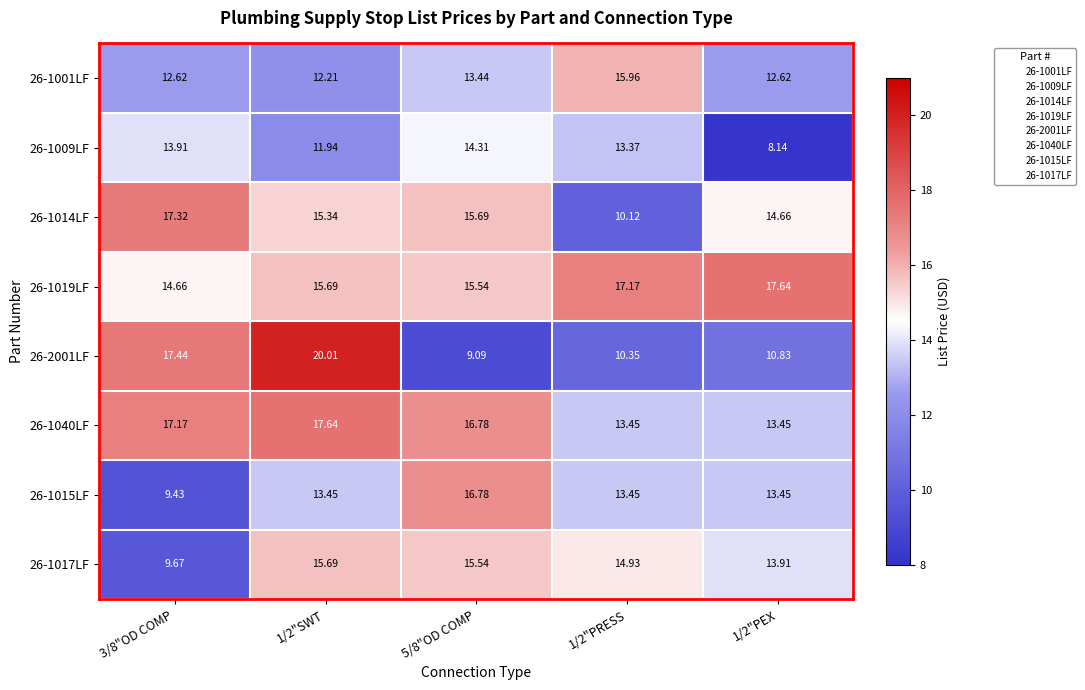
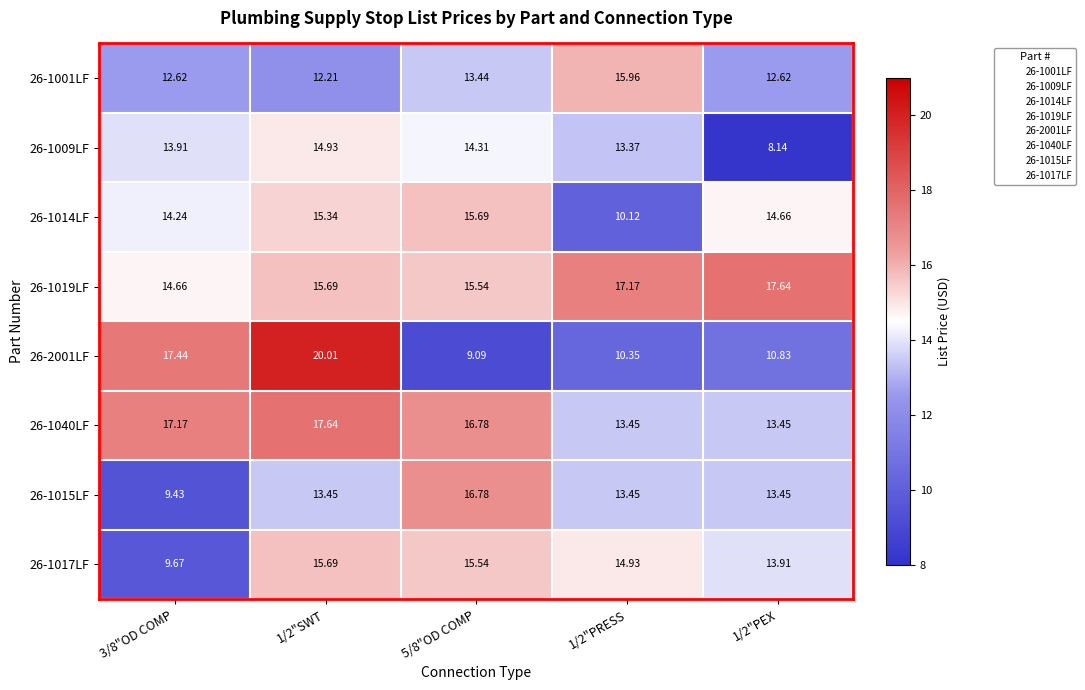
  {
    "26-1001LF": {
      "3/8\"OD COMP": 12.62,
      "1/2\"SWT": 12.21,
      "5/8\"OD COMP": 13.44,
      "1/2\"PRESS": 15.96,
      "1/2\"PEX": 12.62
    },
    "26-1009LF": {
      "3/8\"OD COMP": 13.91,
-     "1/2\"SWT": 11.94,
+     "1/2\"SWT": 14.93,
      "5/8\"OD COMP": 14.31,
      "1/2\"PRESS": 13.37,
      "1/2\"PEX": 8.14
    },
    "26-1014LF": {
-     "3/8\"OD COMP": 17.32,
+     "3/8\"OD COMP": 14.24,
      "1/2\"SWT": 15.34,
      "5/8\"OD COMP": 15.69,
      "1/2\"PRESS": 10.12,
      "1/2\"PEX": 14.66
    },
    "26-1019LF": {
      "3/8\"OD COMP": 14.66,
      "1/2\"SWT": 15.69,
      "5/8\"OD COMP": 15.54,
      "1/2\"PRESS": 17.17,
      "1/2\"PEX": 17.64
    },
    "26-2001LF": {
      "3/8\"OD COMP": 17.44,
      "1/2\"SWT": 20.01,
      "5/8\"OD COMP": 9.09,
      "1/2\"PRESS": 10.35,
      "1/2\"PEX": 10.83
    },
    "26-1040LF": {
      "3/8\"OD COMP": 17.17,
      "1/2\"SWT": 17.64,
      "5/8\"OD COMP": 16.78,
      "1/2\"PRESS": 13.45,
      "1/2\"PEX": 13.45
    },
    "26-1015LF": {
      "3/8\"OD COMP": 9.43,
      "1/2\"SWT": 13.45,
      "5/8\"OD COMP": 16.78,
      "1/2\"PRESS": 13.45,
      "1/2\"PEX": 13.45
    },
    "26-1017LF": {
      "3/8\"OD COMP": 9.67,
      "1/2\"SWT": 15.69,
      "5/8\"OD COMP": 15.54,
      "1/2\"PRESS": 14.93,
      "1/2\"PEX": 13.91
    }
  }
